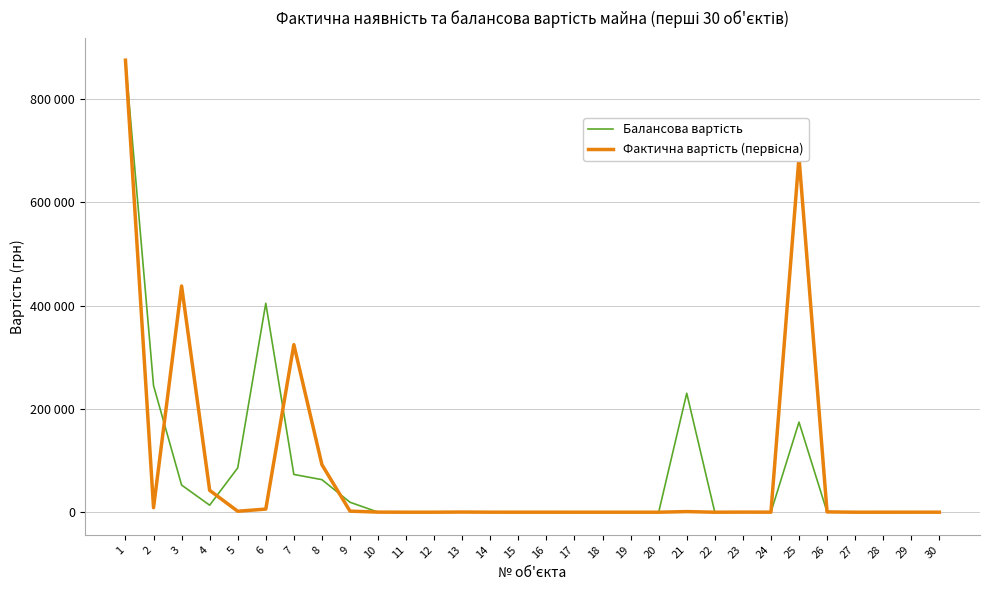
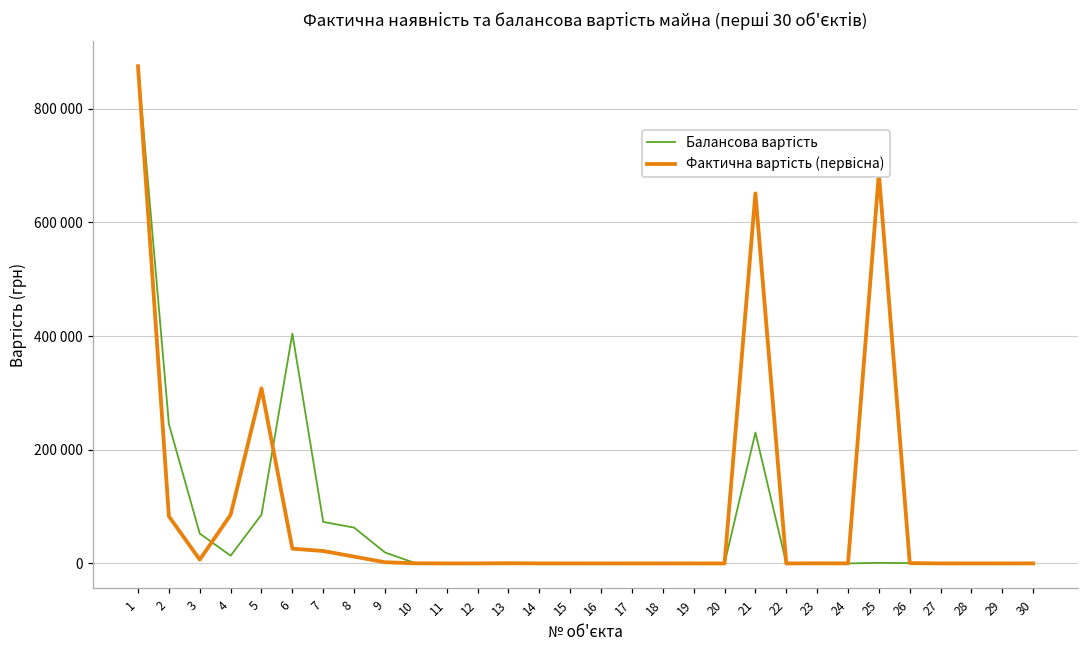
  {
    "Балансова вартість": {
      "2": 250000,
      "3": 50000,
      "4": 10000,
      "5": 90000,
      "6": 400000,
      "7": 70000,
      "8": 60000,
      "9": 20000,
      "21": 230000,
-     "25": 170000
+     "25": 0
    },
    "Фактична вартість (первісна)": {
-     "2": 10000,
-     "3": 440000,
-     "4": 40000,
-     "5": 0,
-     "6": 10000,
-     "7": 320000,
-     "8": 90000,
+     "2": 80000,
+     "3": 10000,
+     "4": 90000,
+     "5": 310000,
+     "6": 30000,
+     "7": 20000,
+     "8": 10000,
      "9": 0,
-     "21": 0
+     "21": 650000
    }
  }
